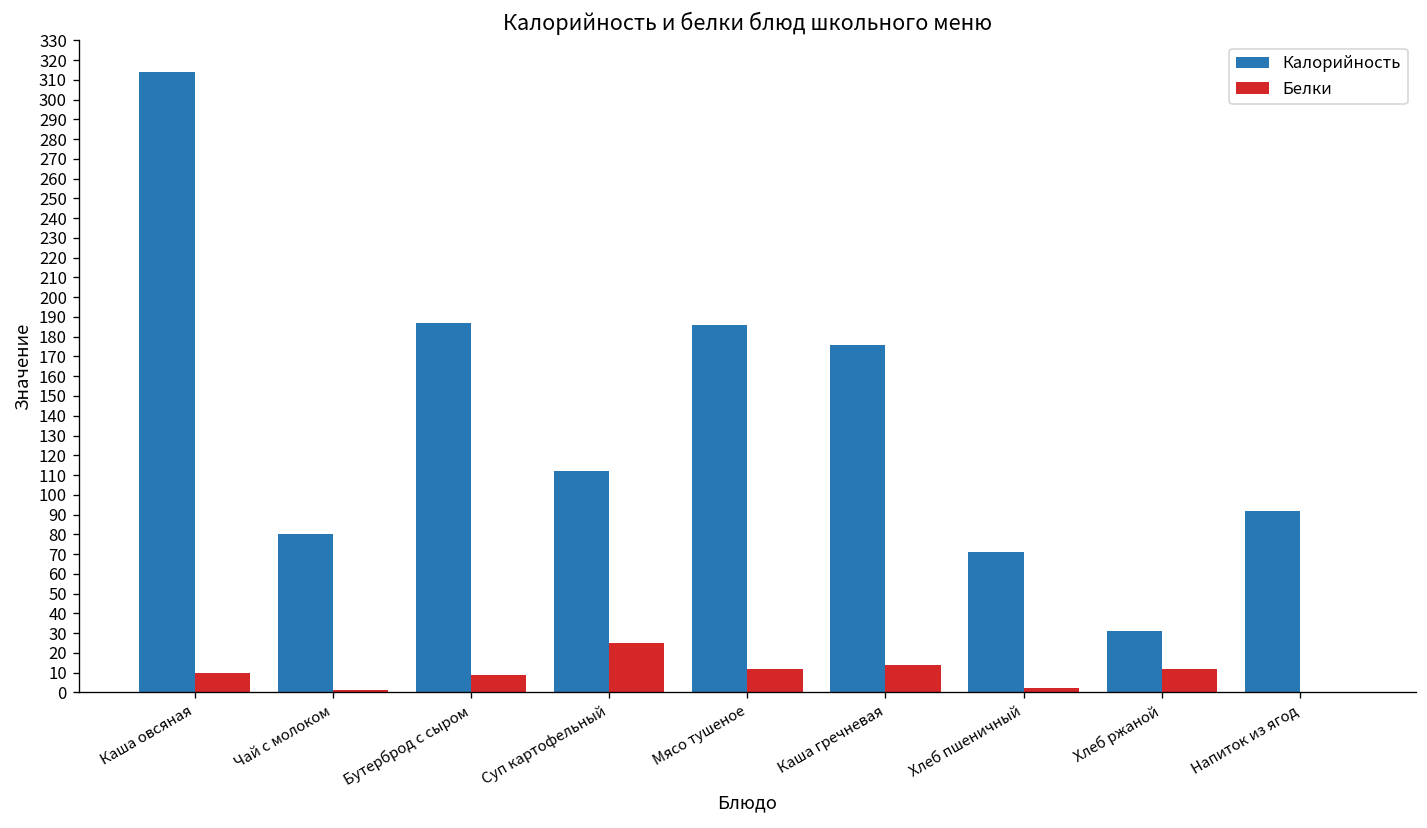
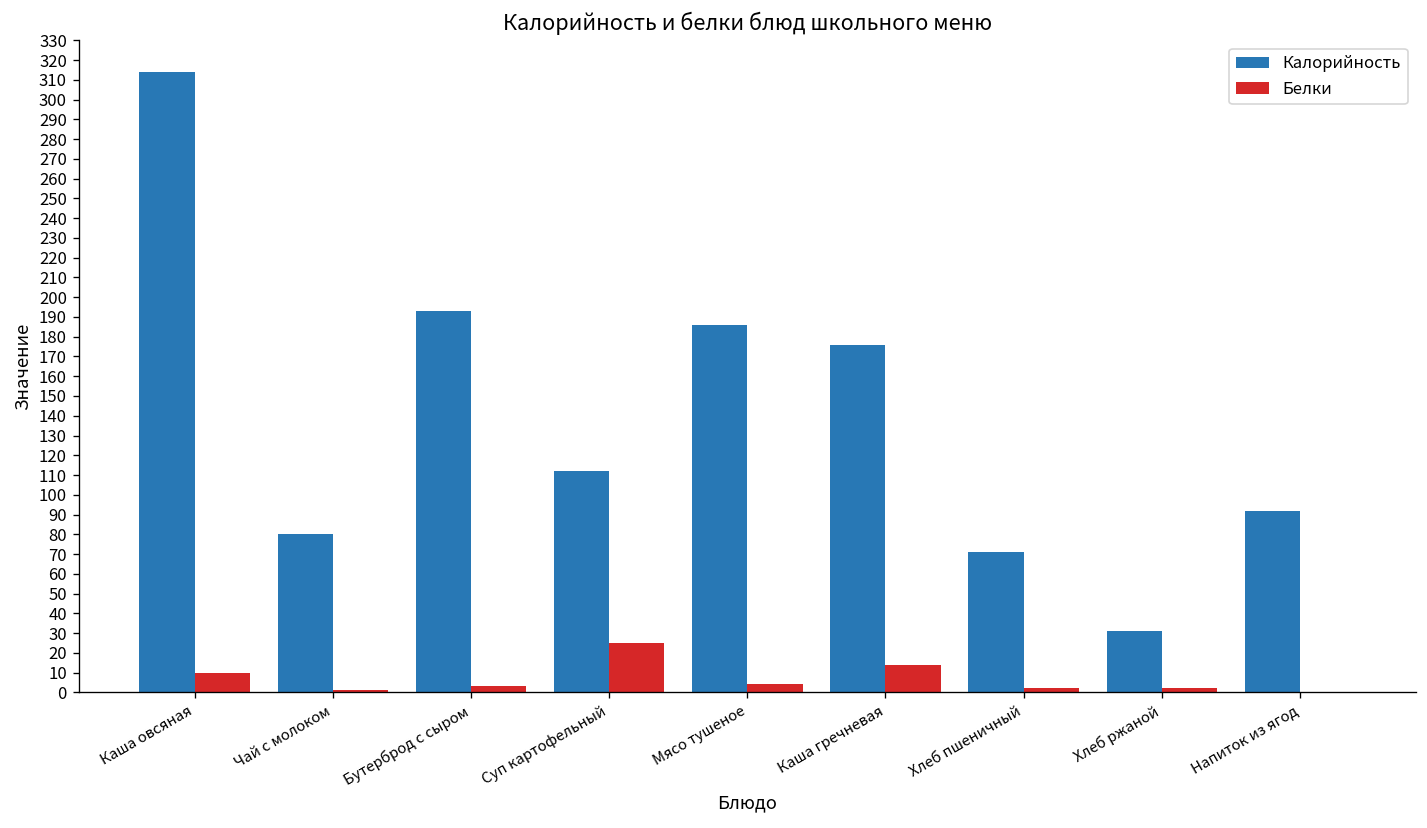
  {
    "Калорийность": {
      "Каша овсяная": 314,
      "Чай с молоком": 80,
-     "Бутерброд с сыром": 187,
+     "Бутерброд с сыром": 193,
      "Суп картофельный": 112,
      "Мясо тушеное": 186,
      "Каша гречневая": 176,
      "Хлеб пшеничный": 71,
      "Хлеб ржаной": 31,
      "Напиток из ягод": 92
    },
    "Белки": {
      "Каша овсяная": 10,
-     "Бутерброд с сыром": 9,
+     "Бутерброд с сыром": 3,
      "Суп картофельный": 25,
-     "Мясо тушеное": 12,
+     "Мясо тушеное": 4,
      "Каша гречневая": 14,
      "Хлеб пшеничный": 2,
-     "Хлеб ржаной": 12,
+     "Хлеб ржаной": 2,
      "Напиток из ягод": 0
    }
  }
